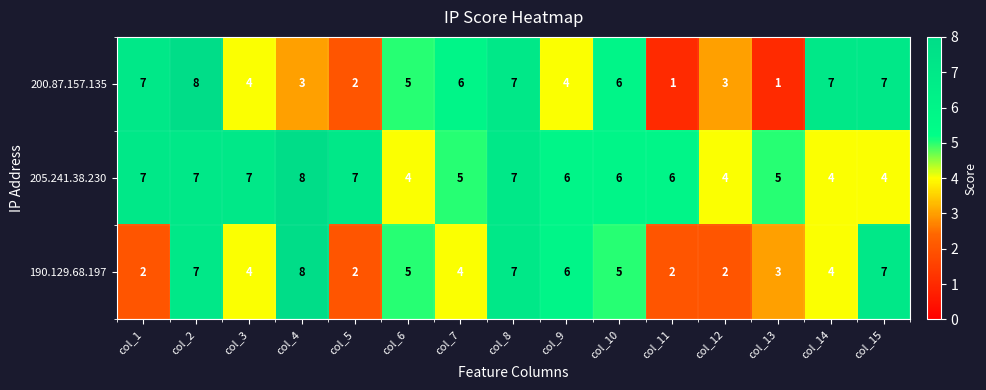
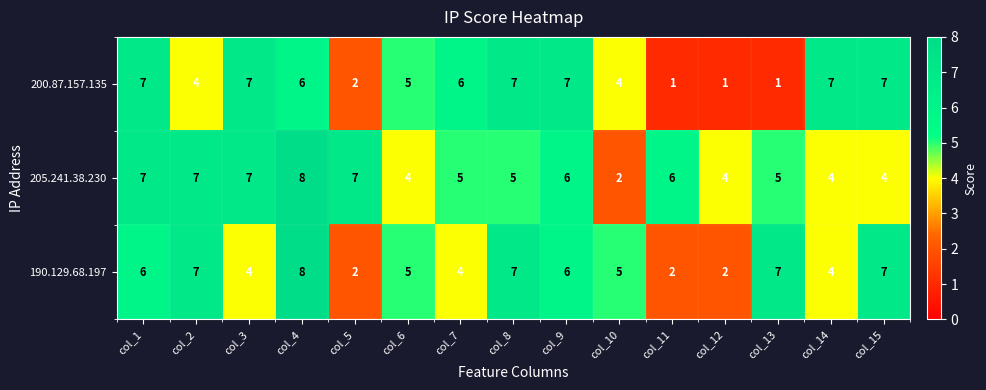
  {
    "200.87.157.135": {
      "col_1": 7,
-     "col_2": 8,
-     "col_3": 4,
-     "col_4": 3,
+     "col_2": 4,
+     "col_3": 7,
+     "col_4": 6,
      "col_5": 2,
      "col_6": 5,
      "col_7": 6,
      "col_8": 7,
-     "col_9": 4,
-     "col_10": 6,
+     "col_9": 7,
+     "col_10": 4,
      "col_11": 1,
-     "col_12": 3,
+     "col_12": 1,
      "col_13": 1,
      "col_14": 7,
      "col_15": 7
    },
    "205.241.38.230": {
      "col_1": 7,
      "col_2": 7,
      "col_3": 7,
      "col_4": 8,
      "col_5": 7,
      "col_6": 4,
      "col_7": 5,
-     "col_8": 7,
+     "col_8": 5,
      "col_9": 6,
-     "col_10": 6,
+     "col_10": 2,
      "col_11": 6,
      "col_12": 4,
      "col_13": 5,
      "col_14": 4,
      "col_15": 4
    },
    "190.129.68.197": {
-     "col_1": 2,
+     "col_1": 6,
      "col_2": 7,
      "col_3": 4,
      "col_4": 8,
      "col_5": 2,
      "col_6": 5,
      "col_7": 4,
      "col_8": 7,
      "col_9": 6,
      "col_10": 5,
      "col_11": 2,
      "col_12": 2,
-     "col_13": 3,
+     "col_13": 7,
      "col_14": 4,
      "col_15": 7
    }
  }
